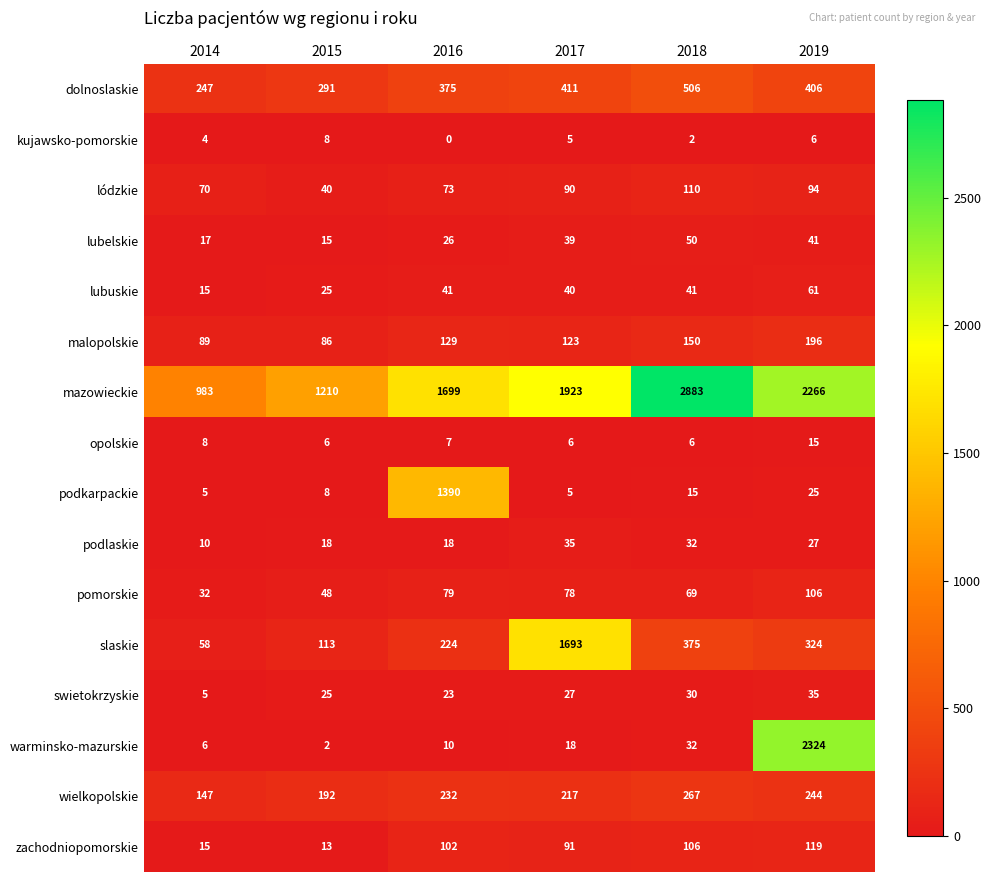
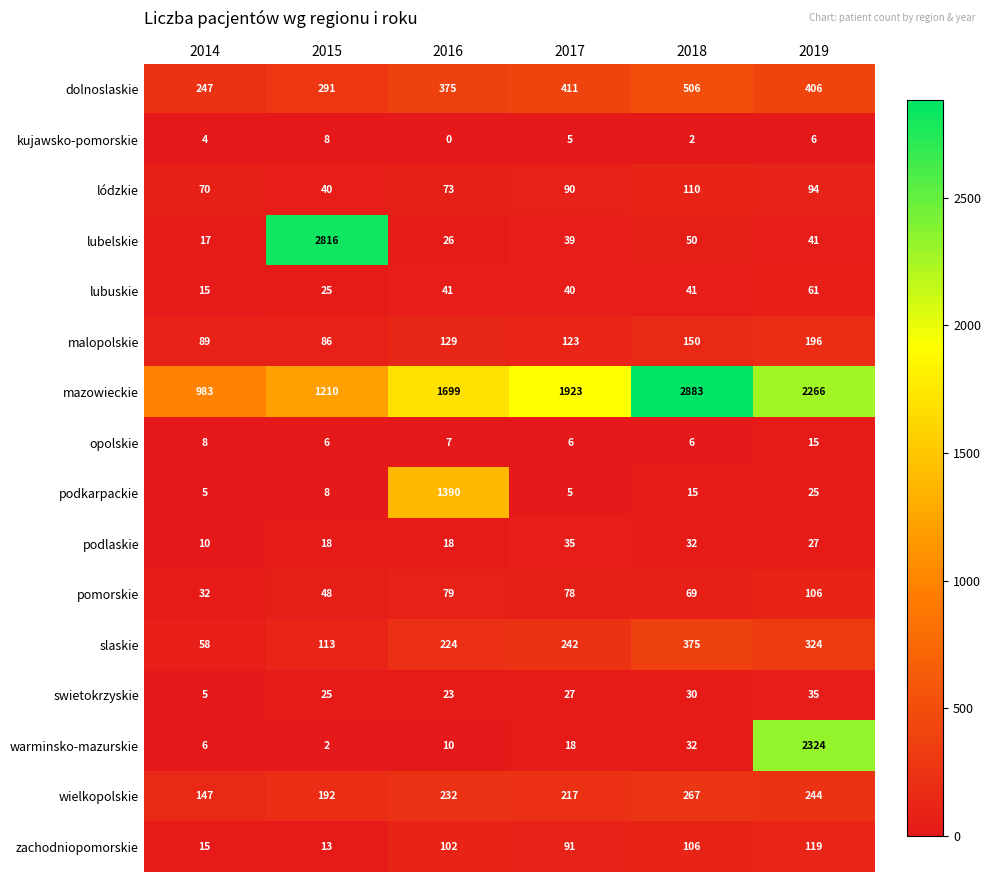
  {
    "dolnoslaskie": {
      "2014": 247,
      "2015": 291,
      "2016": 375,
      "2017": 411,
      "2018": 506,
      "2019": 406
    },
    "kujawsko-pomorskie": {
      "2014": 4,
      "2015": 8,
      "2016": 0,
      "2017": 5,
      "2018": 2,
      "2019": 6
    },
    "lódzkie": {
      "2014": 70,
      "2015": 40,
      "2016": 73,
      "2017": 90,
      "2018": 110,
      "2019": 94
    },
    "lubelskie": {
      "2014": 17,
-     "2015": 15,
+     "2015": 2816,
      "2016": 26,
      "2017": 39,
      "2018": 50,
      "2019": 41
    },
    "lubuskie": {
      "2014": 15,
      "2015": 25,
      "2016": 41,
      "2017": 40,
      "2018": 41,
      "2019": 61
    },
    "malopolskie": {
      "2014": 89,
      "2015": 86,
      "2016": 129,
      "2017": 123,
      "2018": 150,
      "2019": 196
    },
    "mazowieckie": {
      "2014": 983,
      "2015": 1210,
      "2016": 1699,
      "2017": 1923,
      "2018": 2883,
      "2019": 2266
    },
    "opolskie": {
      "2014": 8,
      "2015": 6,
      "2016": 7,
      "2017": 6,
      "2018": 6,
      "2019": 15
    },
    "podkarpackie": {
      "2014": 5,
      "2015": 8,
      "2016": 1390,
      "2017": 5,
      "2018": 15,
      "2019": 25
    },
    "podlaskie": {
      "2014": 10,
      "2015": 18,
      "2016": 18,
      "2017": 35,
      "2018": 32,
      "2019": 27
    },
    "pomorskie": {
      "2014": 32,
      "2015": 48,
      "2016": 79,
      "2017": 78,
      "2018": 69,
      "2019": 106
    },
    "slaskie": {
      "2014": 58,
      "2015": 113,
      "2016": 224,
-     "2017": 1693,
+     "2017": 242,
      "2018": 375,
      "2019": 324
    },
    "swietokrzyskie": {
      "2014": 5,
      "2015": 25,
      "2016": 23,
      "2017": 27,
      "2018": 30,
      "2019": 35
    },
    "warminsko-mazurskie": {
      "2014": 6,
      "2015": 2,
      "2016": 10,
      "2017": 18,
      "2018": 32,
      "2019": 2324
    },
    "wielkopolskie": {
      "2014": 147,
      "2015": 192,
      "2016": 232,
      "2017": 217,
      "2018": 267,
      "2019": 244
    },
    "zachodniopomorskie": {
      "2014": 15,
      "2015": 13,
      "2016": 102,
      "2017": 91,
      "2018": 106,
      "2019": 119
    }
  }
